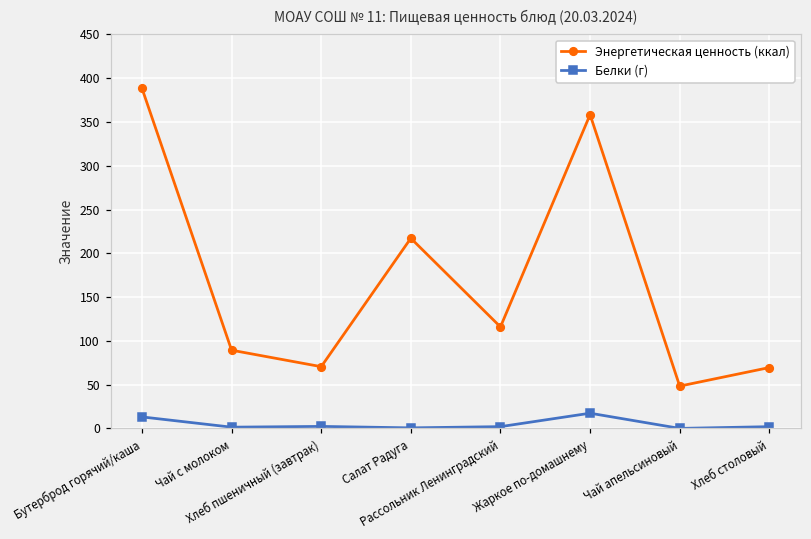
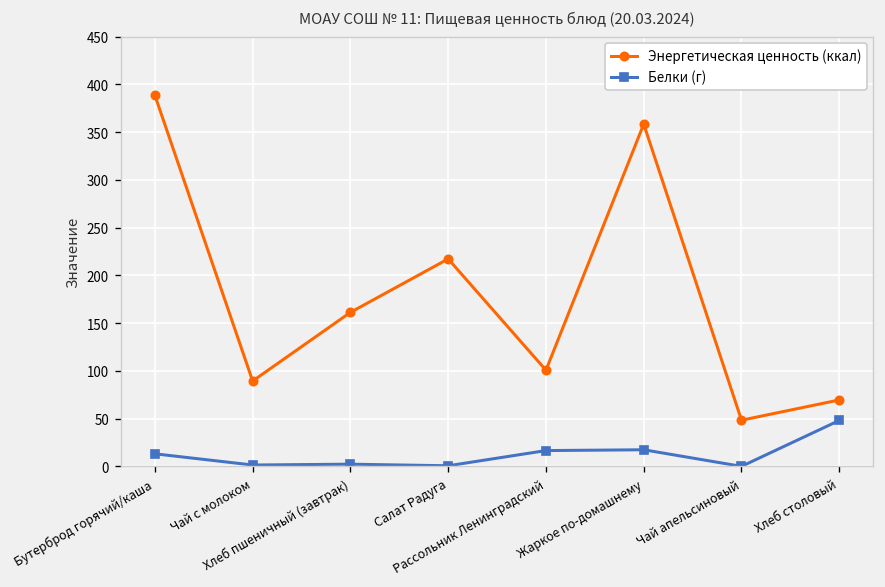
  {
    "Энергетическая ценность (ккал)": {
      "Бутерброд горячий/каша": 390,
      "Чай с молоком": 90,
-     "Хлеб пшеничный (завтрак)": 70,
+     "Хлеб пшеничный (завтрак)": 160,
      "Салат Радуга": 220,
-     "Рассольник Ленинградский": 120,
+     "Рассольник Ленинградский": 100,
      "Жаркое по-домашнему": 360,
      "Чай апельсиновый": 50,
      "Хлеб столовый": 70
    },
    "Белки (г)": {
      "Бутерброд горячий/каша": 10,
      "Чай с молоком": 0,
      "Хлеб пшеничный (завтрак)": 0,
      "Салат Радуга": 0,
-     "Рассольник Ленинградский": 0,
+     "Рассольник Ленинградский": 20,
      "Жаркое по-домашнему": 20,
      "Чай апельсиновый": 0,
-     "Хлеб столовый": 0
+     "Хлеб столовый": 50
    }
  }
